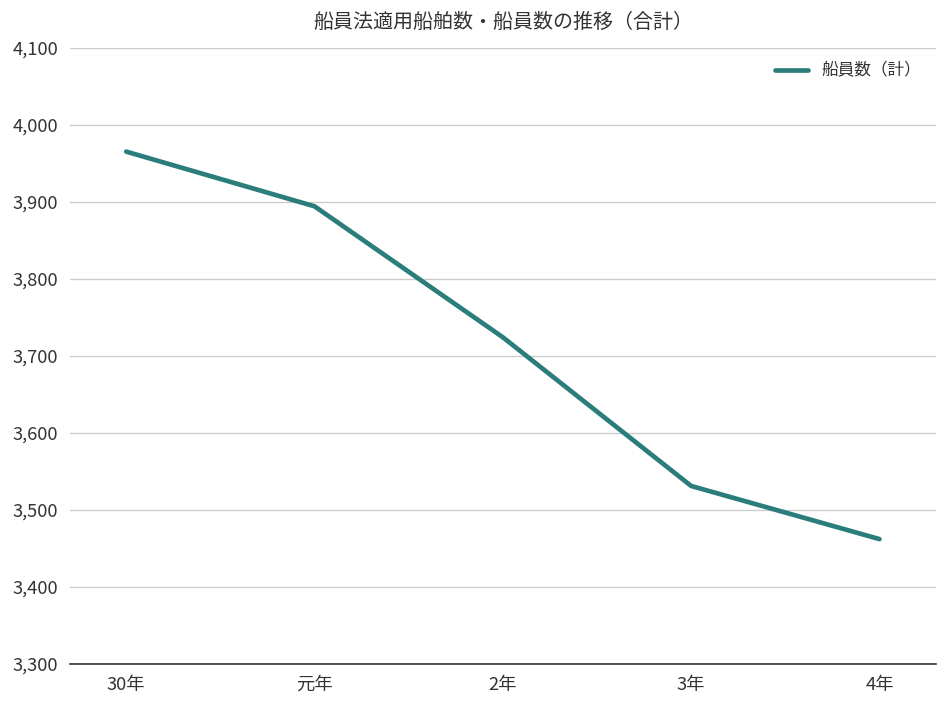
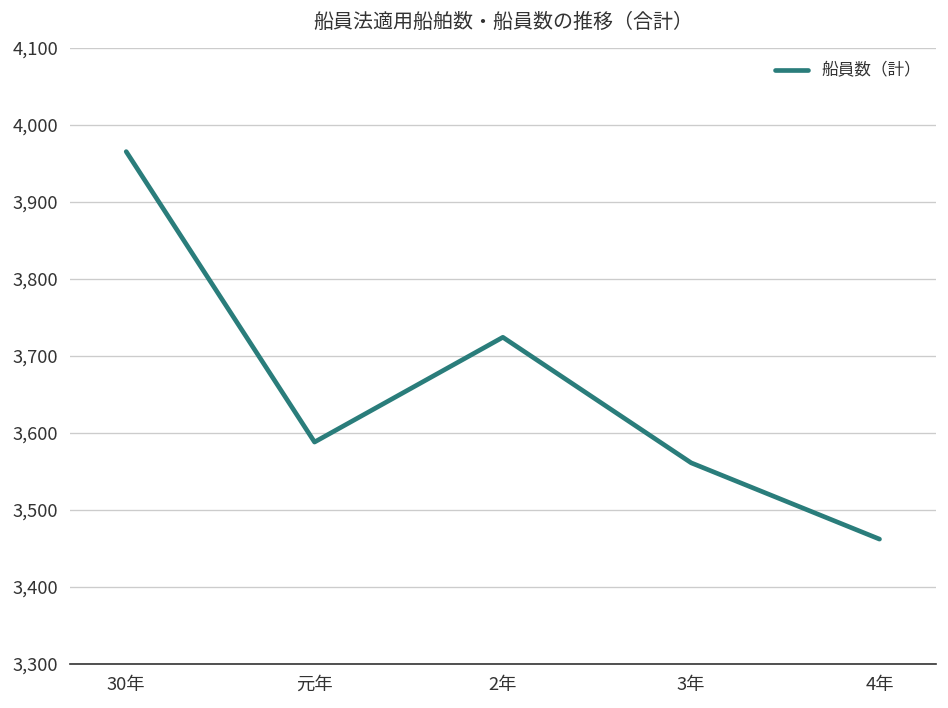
  {
    "30年": "3,970",
-   "元年": "3,890",
+   "元年": "3,590",
    "2年": "3,720",
-   "3年": "3,530",
+   "3年": "3,560",
    "4年": "3,460"
  }
